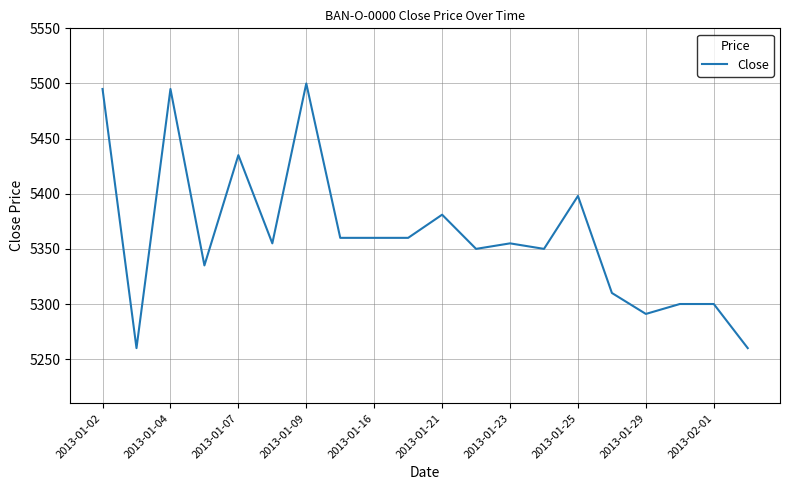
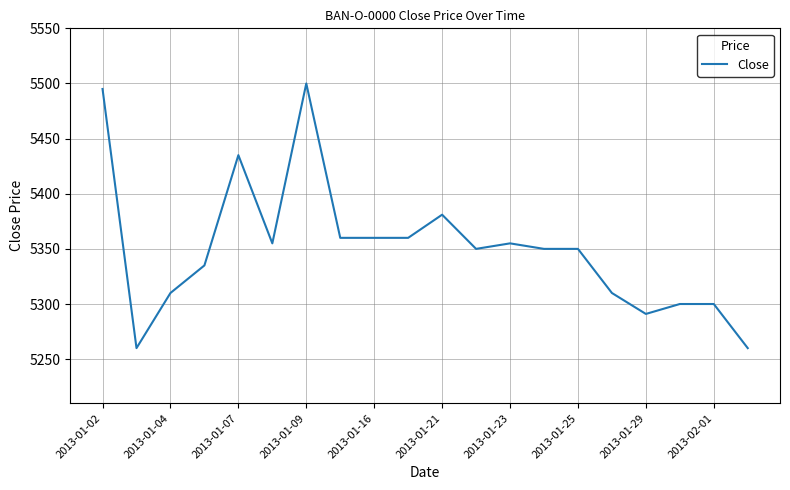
  {
    "2013-01-02": 5495,
-   "2013-01-04": 5495,
+   "2013-01-04": 5310,
    "2013-01-07": 5435,
    "2013-01-09": 5500,
    "2013-01-16": 5360,
    "2013-01-21": 5381,
    "2013-01-23": 5355,
-   "2013-01-25": 5398,
+   "2013-01-25": 5350,
    "2013-01-29": 5291,
    "2013-02-01": 5300
  }
